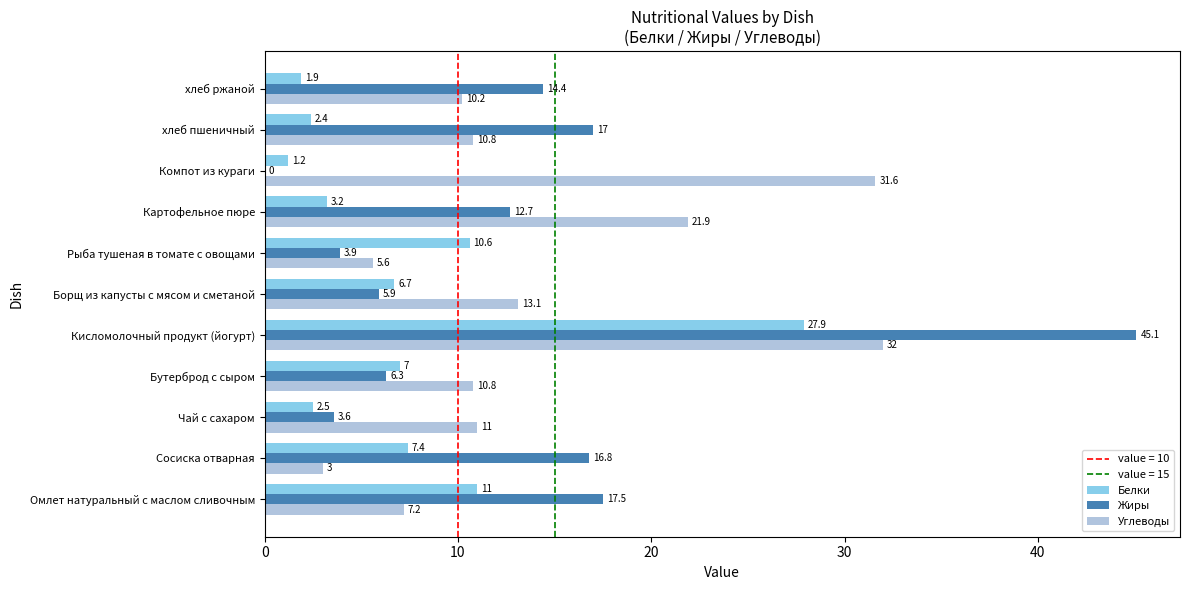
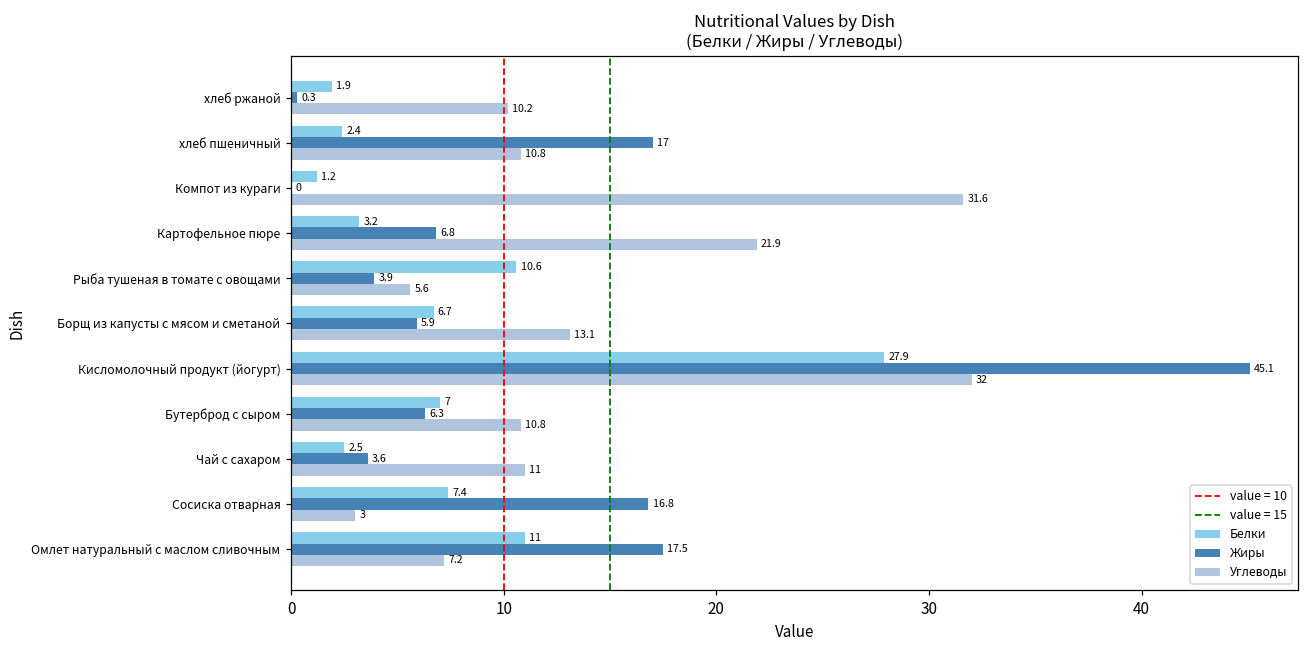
  {
    "Жиры": {
-     "хлеб ржаной": 14.4,
+     "хлеб ржаной": 0.3,
      "хлеб пшеничный": 17,
      "Компот из кураги": 0,
-     "Картофельное пюре": 12.7,
+     "Картофельное пюре": 6.8,
      "Рыба тушеная в томате с овощами": 3.9,
      "Борщ из капусты с мясом и сметаной": 5.9,
      "Кисломолочный продукт (йогурт)": 45.1,
      "Бутерброд с сыром": 6.3,
      "Чай с сахаром": 3.6,
      "Сосиска отварная": 16.8,
      "Омлет натуральный с маслом сливочным": 17.5
    }
  }
